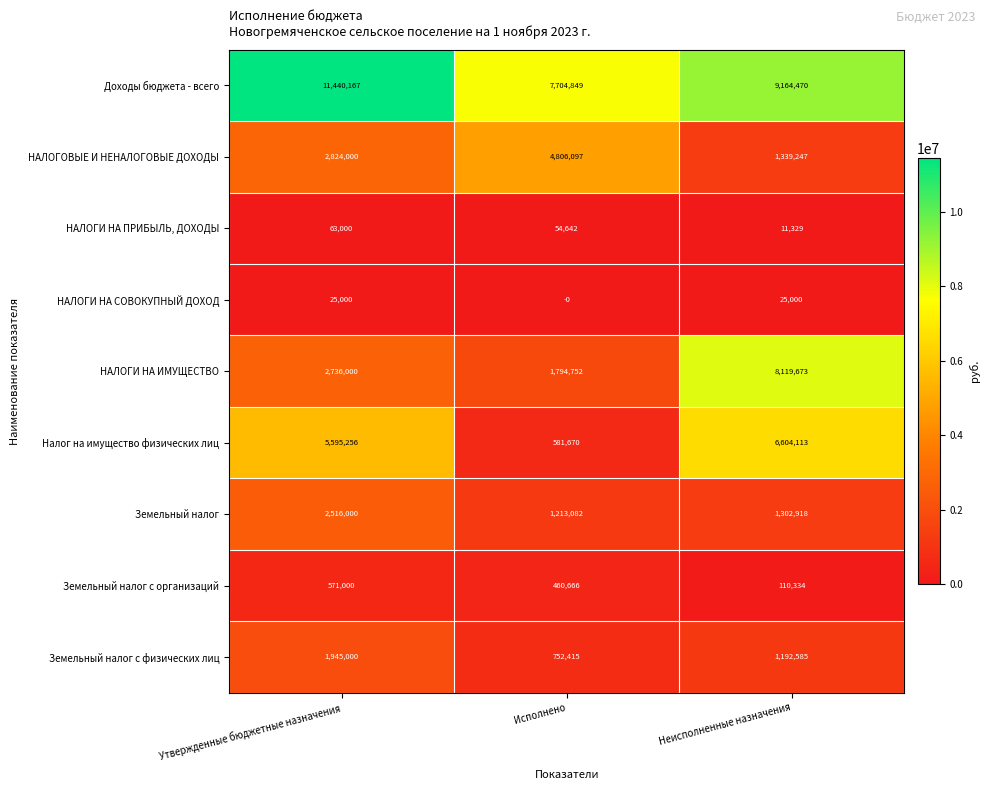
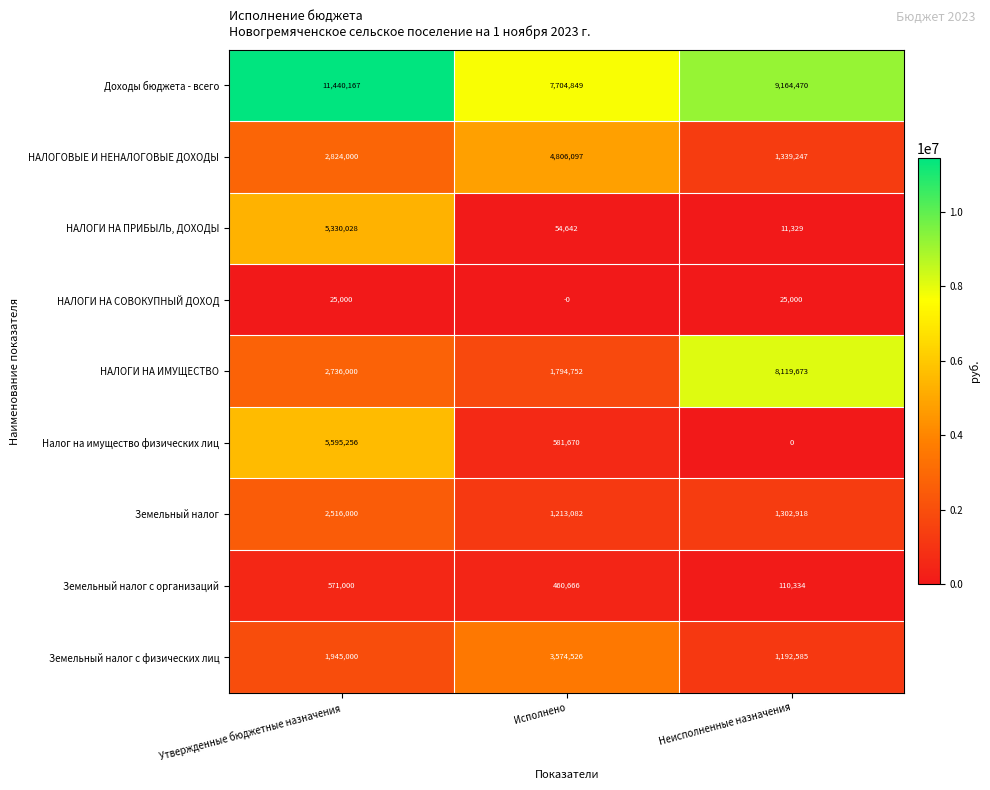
  {
    "Доходы бюджета - всего": {
      "Утвержденные бюджетные назначения": "11,440,167",
      "Исполнено": "7,704,849",
      "Неисполненные назначения": "9,164,470"
    },
    "НАЛОГОВЫЕ И НЕНАЛОГОВЫЕ ДОХОДЫ": {
      "Утвержденные бюджетные назначения": "2,824,000",
      "Исполнено": "4,806,097",
      "Неисполненные назначения": "1,339,247"
    },
    "НАЛОГИ НА ПРИБЫЛЬ, ДОХОДЫ": {
-     "Утвержденные бюджетные назначения": "63,000",
+     "Утвержденные бюджетные назначения": "5,330,028",
      "Исполнено": "54,642",
      "Неисполненные назначения": "11,329"
    },
    "НАЛОГИ НА СОВОКУПНЫЙ ДОХОД": {
      "Утвержденные бюджетные назначения": "25,000",
      "Исполнено": "-0",
      "Неисполненные назначения": "25,000"
    },
    "НАЛОГИ НА ИМУЩЕСТВО": {
      "Утвержденные бюджетные назначения": "2,736,000",
      "Исполнено": "1,794,752",
      "Неисполненные назначения": "8,119,673"
    },
    "Налог на имущество физических лиц": {
      "Утвержденные бюджетные назначения": "5,595,256",
      "Исполнено": "581,670",
-     "Неисполненные назначения": "6,604,113"
+     "Неисполненные назначения": "0"
    },
    "Земельный налог": {
      "Утвержденные бюджетные назначения": "2,516,000",
      "Исполнено": "1,213,082",
      "Неисполненные назначения": "1,302,918"
    },
    "Земельный налог с организаций": {
      "Утвержденные бюджетные назначения": "571,000",
      "Исполнено": "460,666",
      "Неисполненные назначения": "110,334"
    },
    "Земельный налог с физических лиц": {
      "Утвержденные бюджетные назначения": "1,945,000",
-     "Исполнено": "752,415",
+     "Исполнено": "3,574,526",
      "Неисполненные назначения": "1,192,585"
    }
  }
